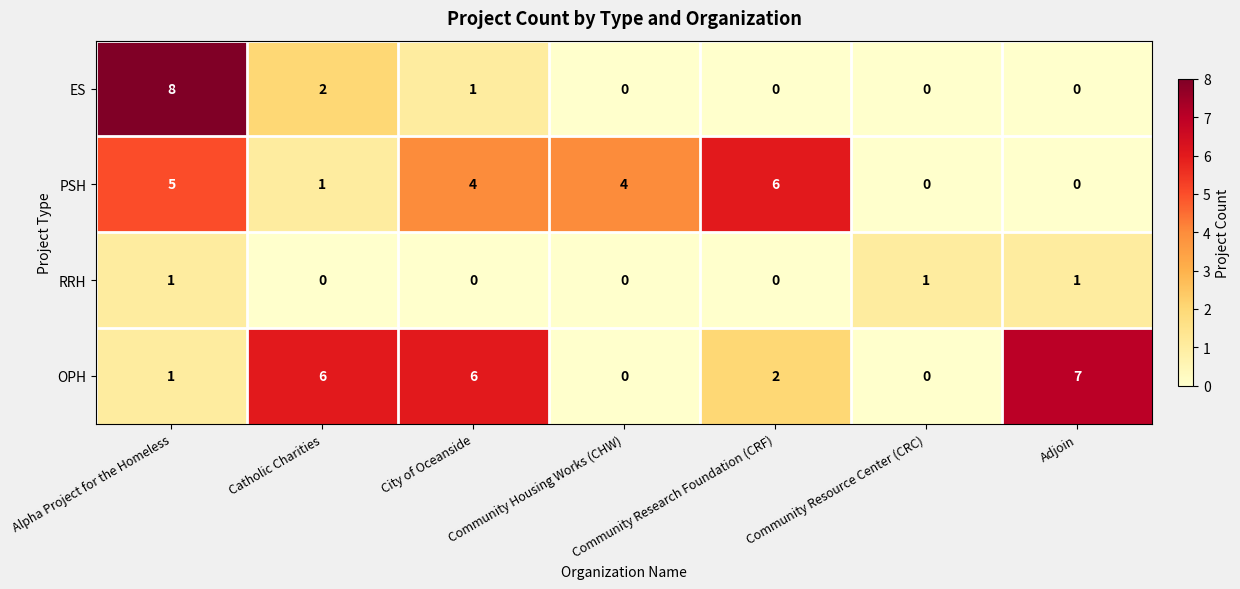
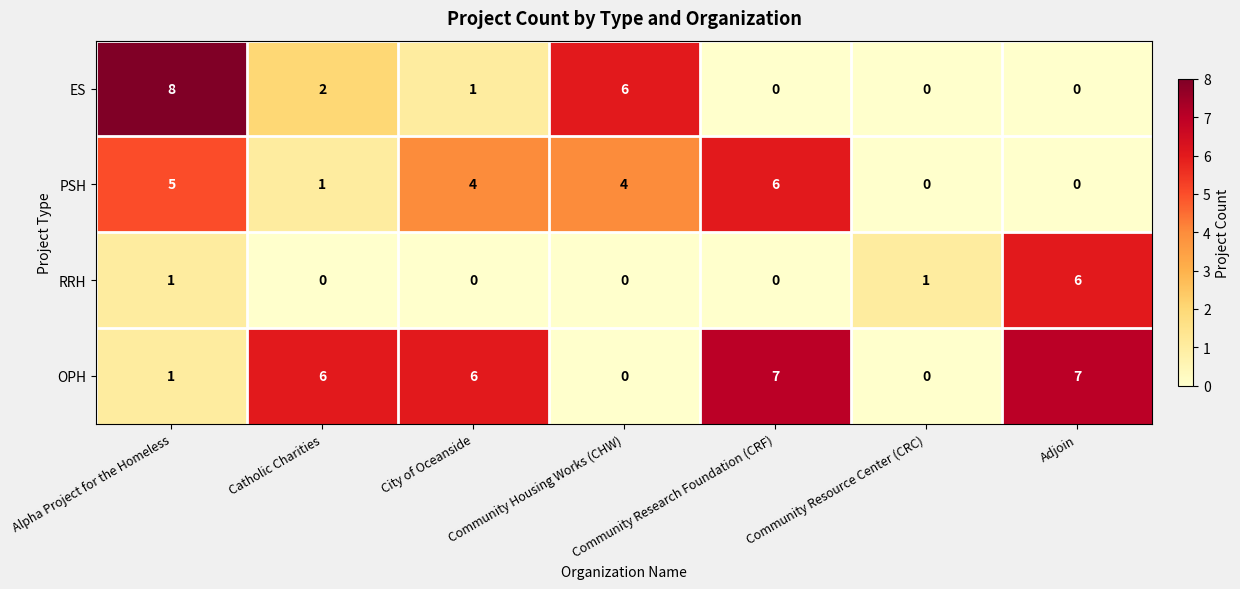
  {
    "ES": {
      "Alpha Project for the Homeless": 8,
      "Catholic Charities": 2,
      "City of Oceanside": 1,
-     "Community Housing Works (CHW)": 0,
+     "Community Housing Works (CHW)": 6,
      "Community Research Foundation (CRF)": 0,
      "Community Resource Center (CRC)": 0,
      "Adjoin": 0
    },
    "PSH": {
      "Alpha Project for the Homeless": 5,
      "Catholic Charities": 1,
      "City of Oceanside": 4,
      "Community Housing Works (CHW)": 4,
      "Community Research Foundation (CRF)": 6,
      "Community Resource Center (CRC)": 0,
      "Adjoin": 0
    },
    "RRH": {
      "Alpha Project for the Homeless": 1,
      "Catholic Charities": 0,
      "City of Oceanside": 0,
      "Community Housing Works (CHW)": 0,
      "Community Research Foundation (CRF)": 0,
      "Community Resource Center (CRC)": 1,
-     "Adjoin": 1
+     "Adjoin": 6
    },
    "OPH": {
      "Alpha Project for the Homeless": 1,
      "Catholic Charities": 6,
      "City of Oceanside": 6,
      "Community Housing Works (CHW)": 0,
-     "Community Research Foundation (CRF)": 2,
+     "Community Research Foundation (CRF)": 7,
      "Community Resource Center (CRC)": 0,
      "Adjoin": 7
    }
  }
